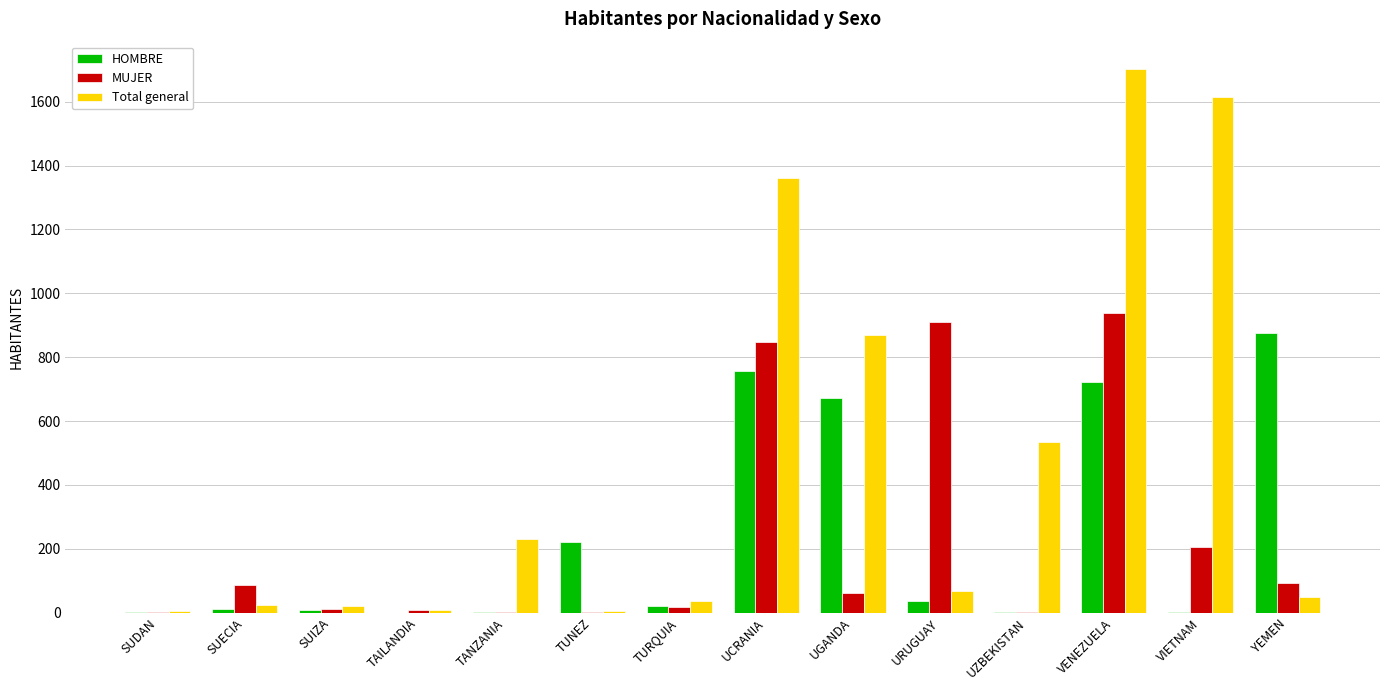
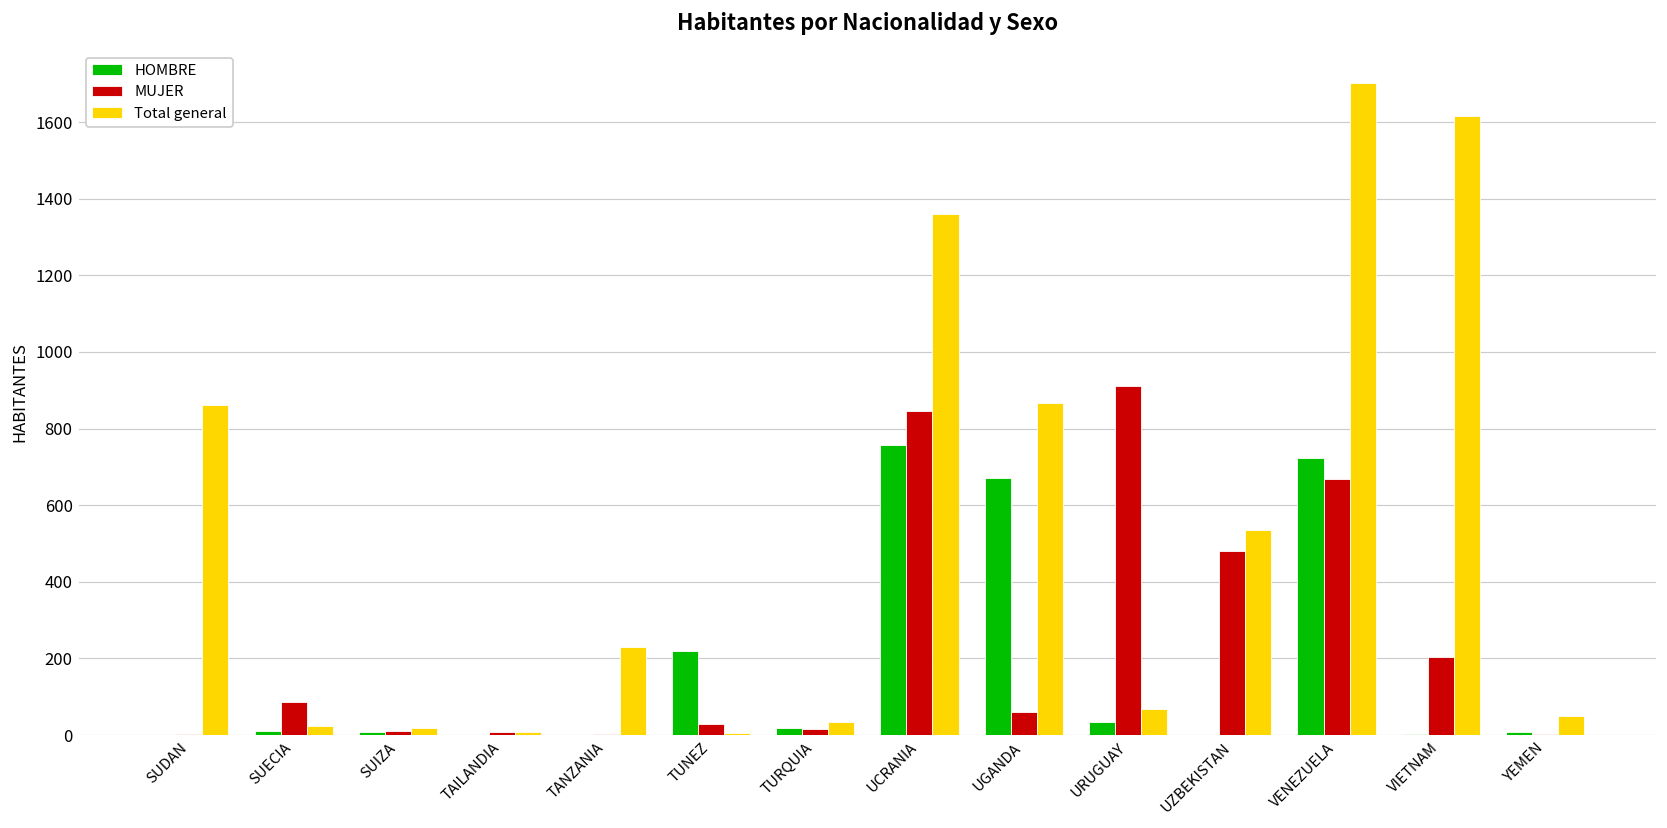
  {
    "HOMBRE": {
      "SUECIA": 10,
      "SUIZA": 10,
      "TAILANDIA": 0,
      "TUNEZ": 220,
      "TURQUIA": 20,
      "UCRANIA": 760,
      "UGANDA": 670,
      "URUGUAY": 40,
      "VENEZUELA": 720,
-     "YEMEN": 880
+     "YEMEN": 10
    },
    "MUJER": {
      "SUECIA": 90,
      "SUIZA": 10,
      "TAILANDIA": 10,
-     "TUNEZ": 0,
+     "TUNEZ": 30,
      "TURQUIA": 20,
      "UCRANIA": 850,
      "UGANDA": 60,
      "URUGUAY": 910,
-     "UZBEKISTAN": 0,
-     "VENEZUELA": 940,
+     "UZBEKISTAN": 480,
+     "VENEZUELA": 670,
      "VIETNAM": 210,
-     "YEMEN": 90
+     "YEMEN": 0
    },
    "Total general": {
-     "SUDAN": 0,
+     "SUDAN": 860,
      "SUECIA": 20,
      "SUIZA": 20,
      "TAILANDIA": 10,
      "TANZANIA": 230,
      "TURQUIA": 40,
      "UCRANIA": 1360,
      "UGANDA": 870,
      "URUGUAY": 70,
      "UZBEKISTAN": 530,
      "VENEZUELA": 1700,
      "VIETNAM": 1620,
      "YEMEN": 50
    }
  }
